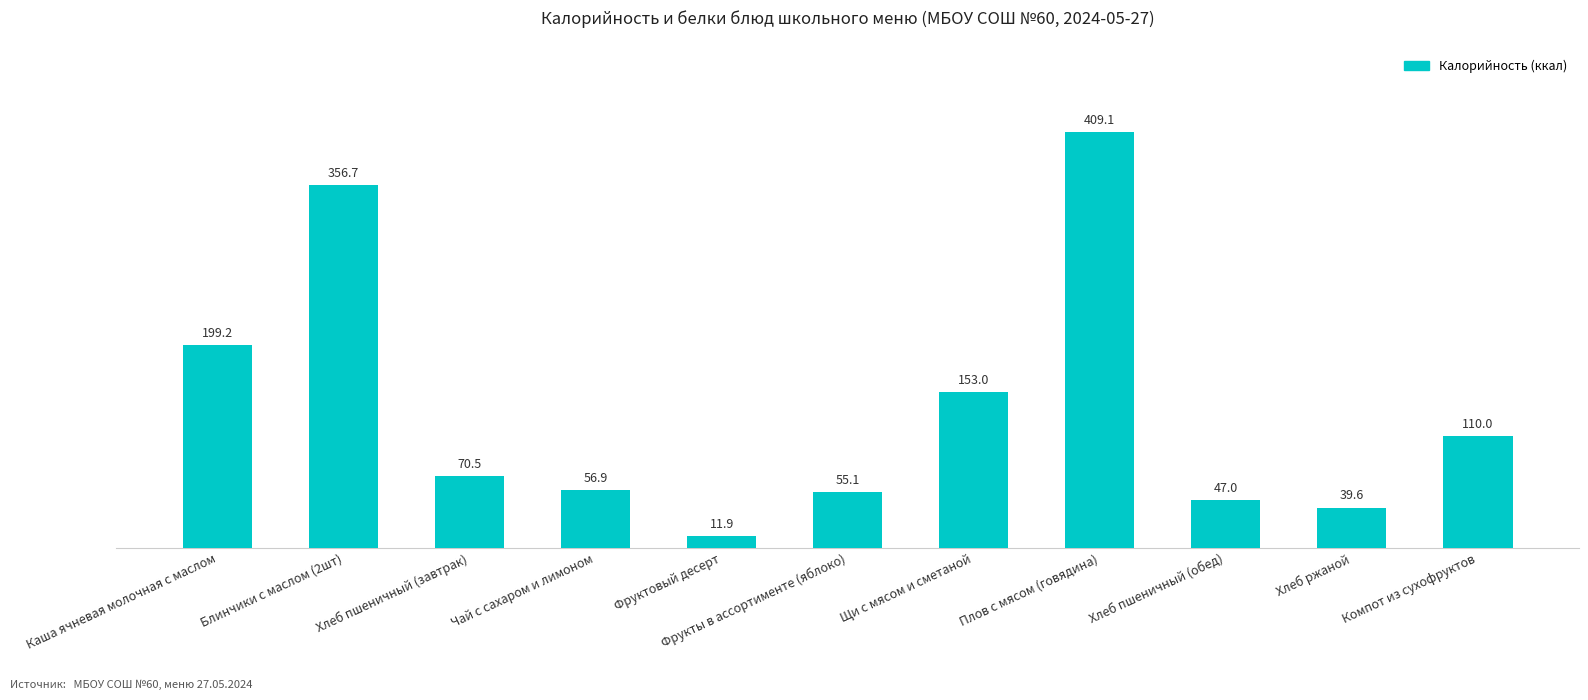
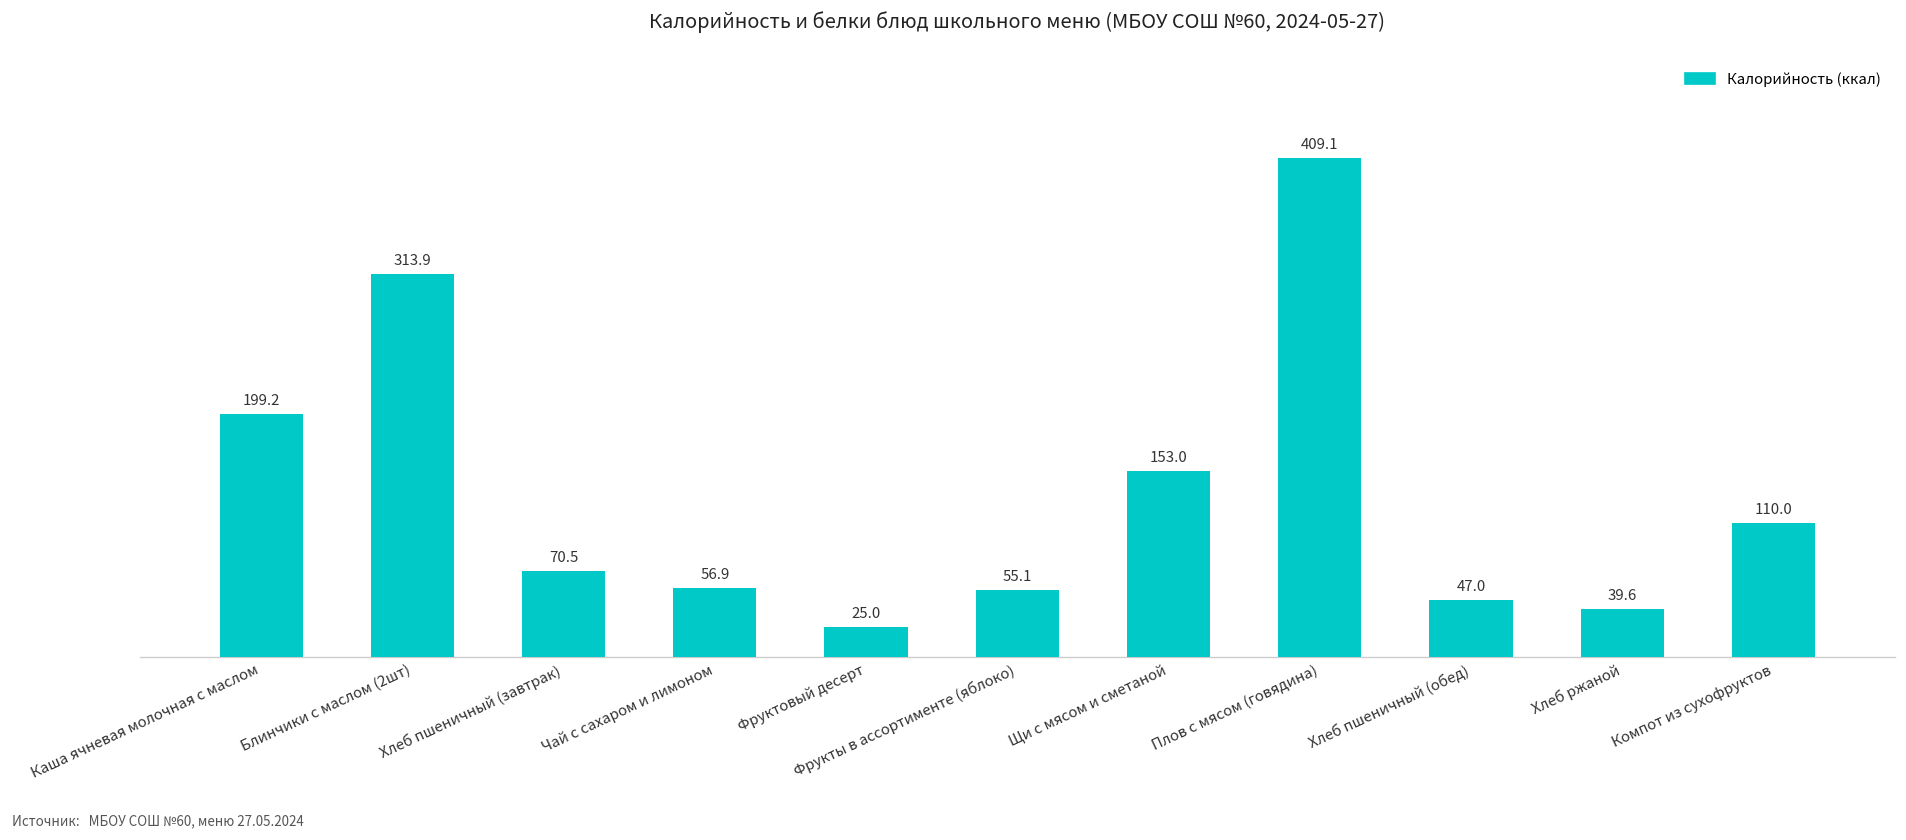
  {
    "Каша ячневая молочная с маслом": 199.2,
-   "Блинчики с маслом (2шт)": 356.7,
+   "Блинчики с маслом (2шт)": 313.9,
    "Хлеб пшеничный (завтрак)": 70.5,
    "Чай с сахаром и лимоном": 56.9,
-   "Фруктовый десерт": 11.9,
+   "Фруктовый десерт": 25.0,
    "Фрукты в ассортименте (яблоко)": 55.1,
    "Щи с мясом и сметаной": 153.0,
    "Плов с мясом (говядина)": 409.1,
    "Хлеб пшеничный (обед)": 47.0,
    "Хлеб ржаной": 39.6,
    "Компот из сухофруктов": 110.0
  }
